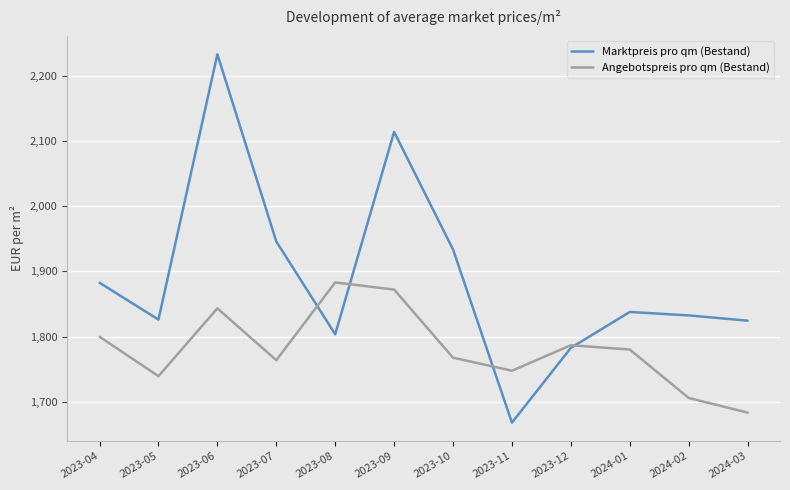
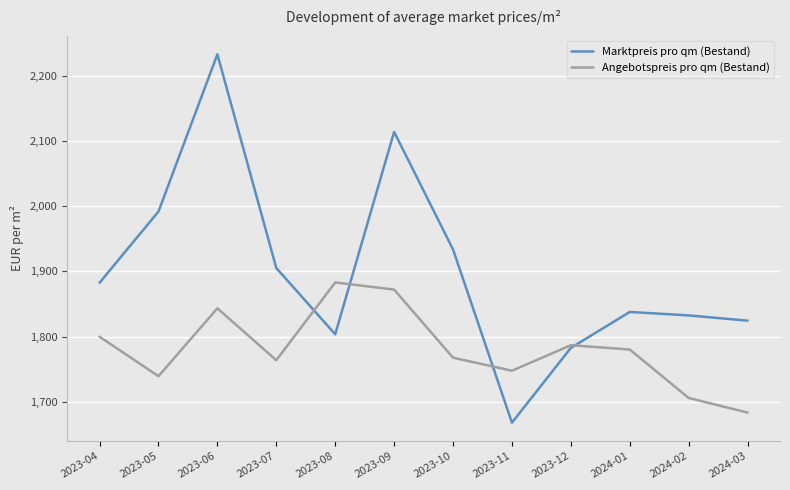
  {
    "Marktpreis pro qm (Bestand)": {
      "2023-04": "1,880",
-     "2023-05": "1,830",
+     "2023-05": "1,990",
      "2023-06": "2,230",
-     "2023-07": "1,950",
+     "2023-07": "1,910",
      "2023-08": "1,800",
      "2023-09": "2,110",
      "2023-10": "1,930",
      "2023-11": "1,670",
      "2023-12": "1,780",
      "2024-01": "1,840",
      "2024-02": "1,830",
      "2024-03": "1,820"
    },
    "Angebotspreis pro qm (Bestand)": {
      "2023-04": "1,800",
      "2023-05": "1,740",
      "2023-06": "1,840",
      "2023-07": "1,760",
      "2023-08": "1,880",
      "2023-09": "1,870",
      "2023-10": "1,770",
      "2023-11": "1,750",
      "2023-12": "1,790",
      "2024-01": "1,780",
      "2024-02": "1,710",
      "2024-03": "1,680"
    }
  }
